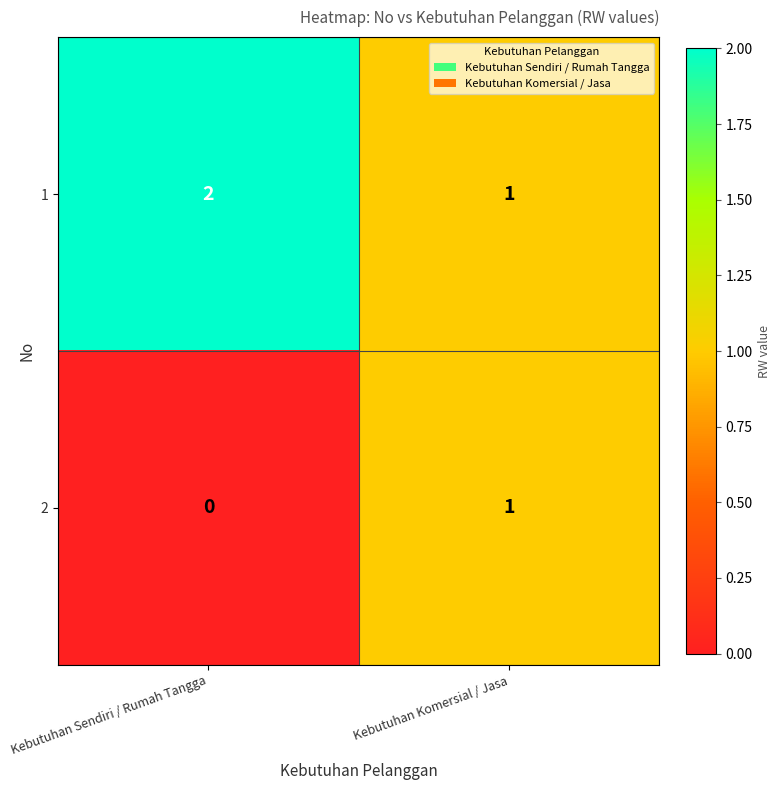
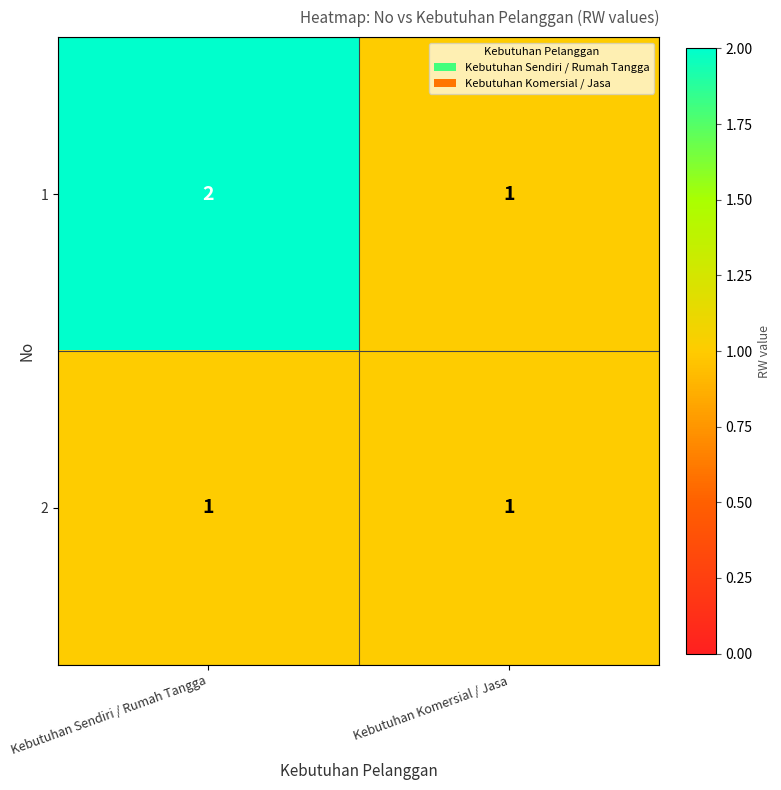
  {
    "1": {
      "Kebutuhan Sendiri / Rumah Tangga": 2,
      "Kebutuhan Komersial / Jasa": 1
    },
    "2": {
-     "Kebutuhan Sendiri / Rumah Tangga": 0,
+     "Kebutuhan Sendiri / Rumah Tangga": 1,
      "Kebutuhan Komersial / Jasa": 1
    }
  }
